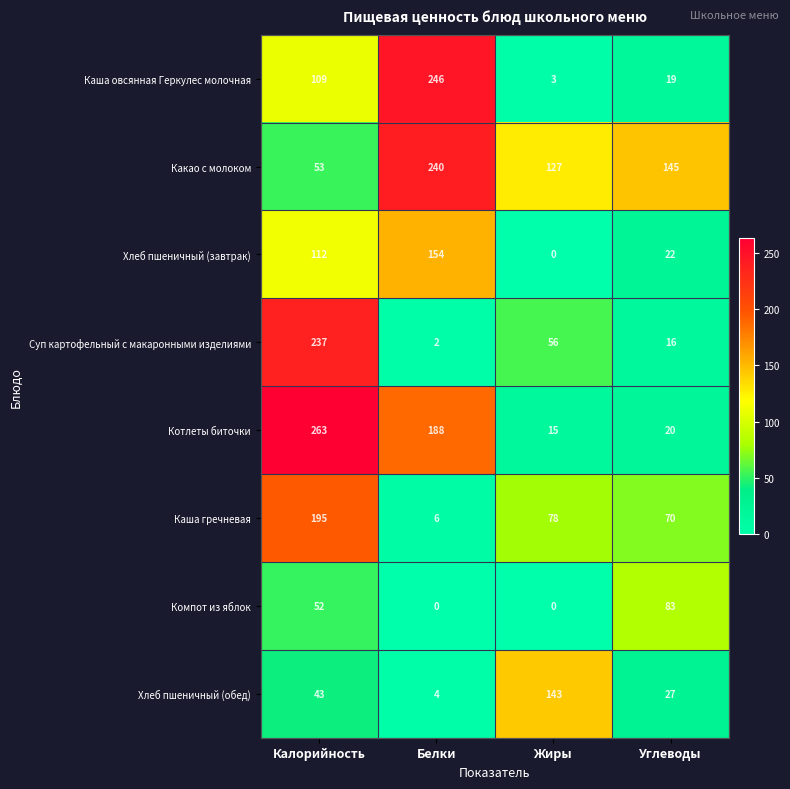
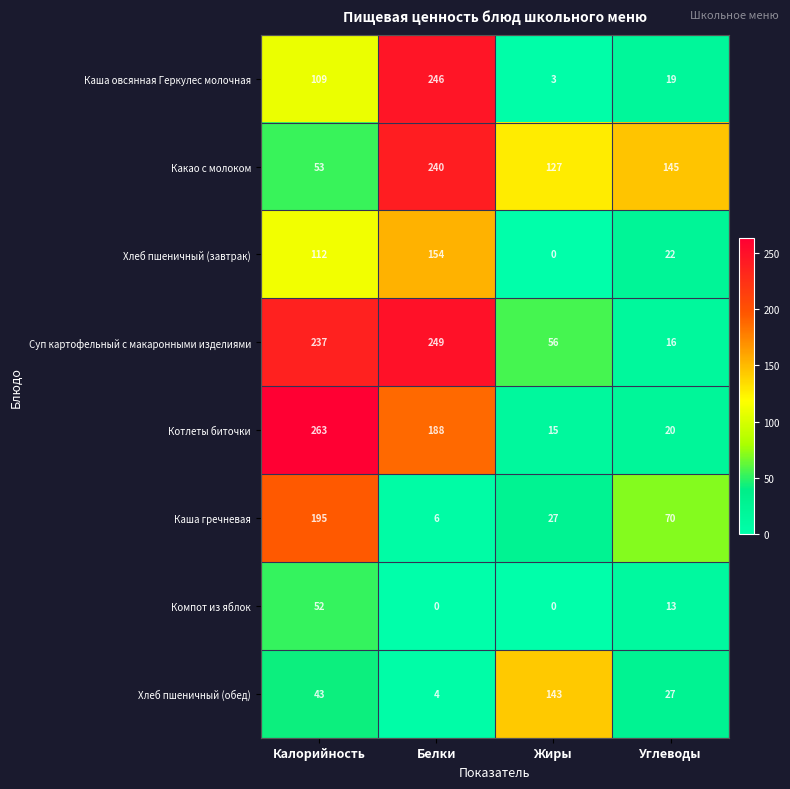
  {
    "Каша овсянная Геркулес молочная": {
      "Калорийность": 109,
      "Белки": 246,
      "Жиры": 3,
      "Углеводы": 19
    },
    "Какао с молоком": {
      "Калорийность": 53,
      "Белки": 240,
      "Жиры": 127,
      "Углеводы": 145
    },
    "Хлеб пшеничный (завтрак)": {
      "Калорийность": 112,
      "Белки": 154,
      "Жиры": 0,
      "Углеводы": 22
    },
    "Суп картофельный с макаронными изделиями": {
      "Калорийность": 237,
-     "Белки": 2,
+     "Белки": 249,
      "Жиры": 56,
      "Углеводы": 16
    },
    "Котлеты биточки": {
      "Калорийность": 263,
      "Белки": 188,
      "Жиры": 15,
      "Углеводы": 20
    },
    "Каша гречневая": {
      "Калорийность": 195,
      "Белки": 6,
-     "Жиры": 78,
+     "Жиры": 27,
      "Углеводы": 70
    },
    "Компот из яблок": {
      "Калорийность": 52,
      "Белки": 0,
      "Жиры": 0,
-     "Углеводы": 83
+     "Углеводы": 13
    },
    "Хлеб пшеничный (обед)": {
      "Калорийность": 43,
      "Белки": 4,
      "Жиры": 143,
      "Углеводы": 27
    }
  }
